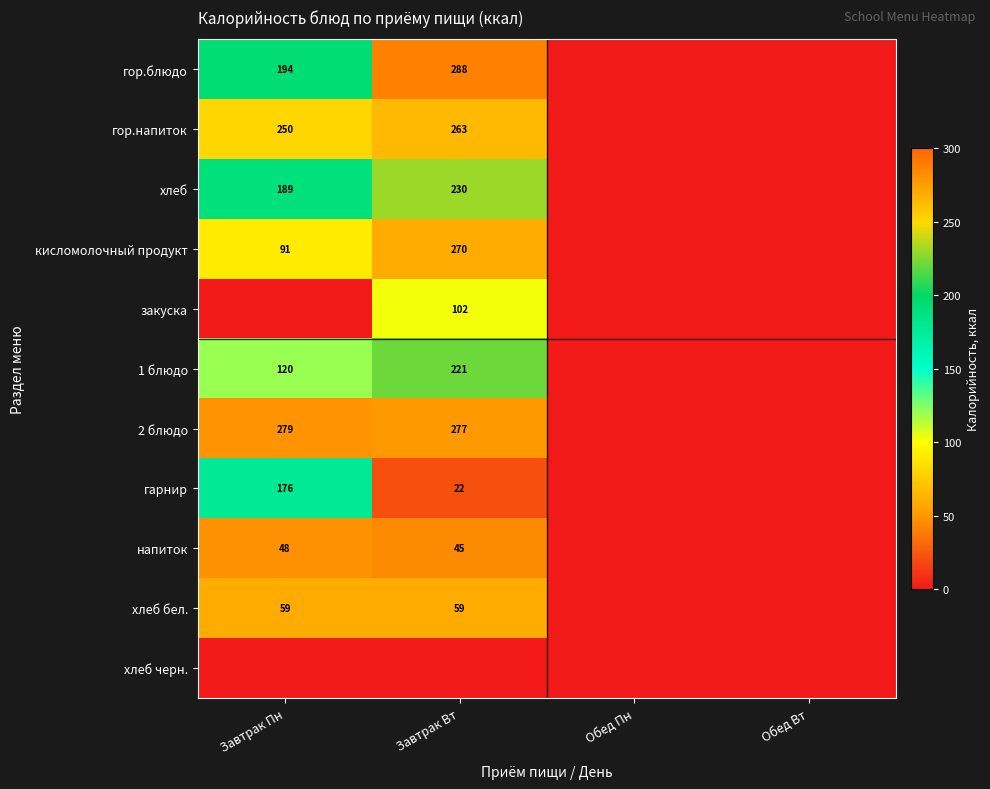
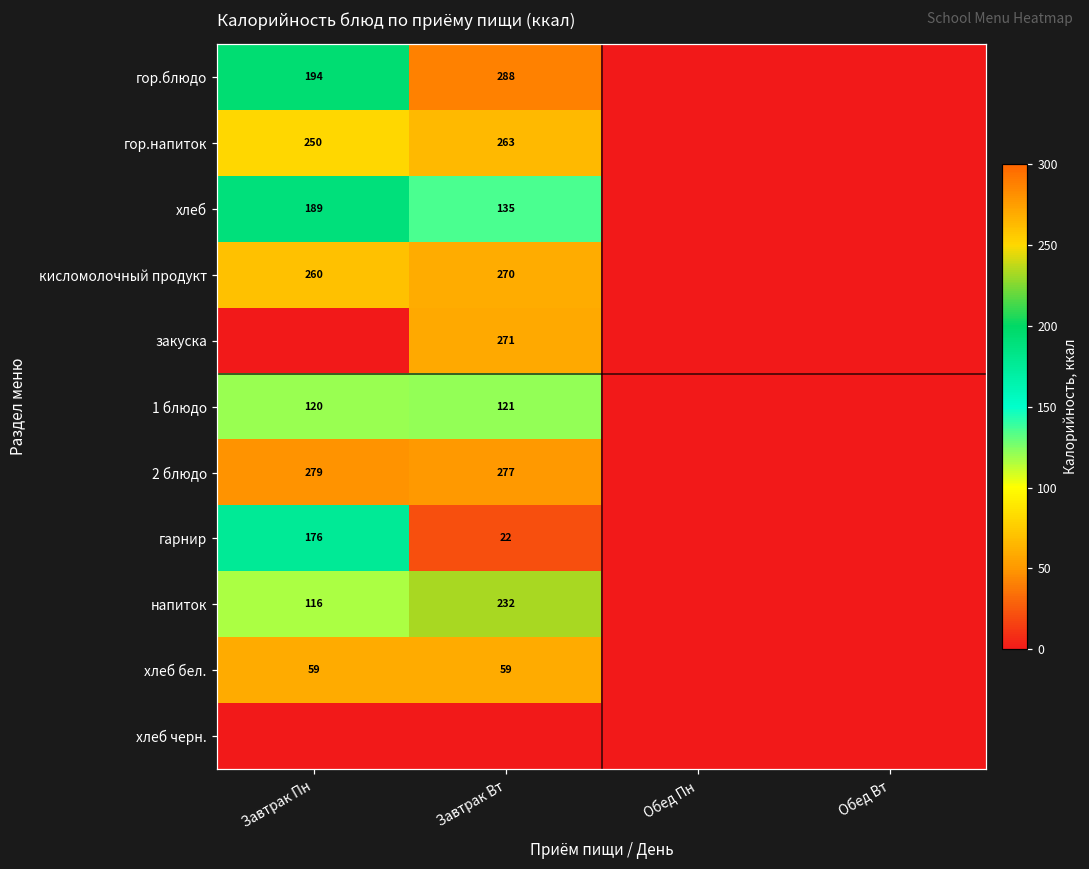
  {
    "гор.блюдо": {
      "Завтрак Пн": 194,
      "Завтрак Вт": 288
    },
    "гор.напиток": {
      "Завтрак Пн": 250,
      "Завтрак Вт": 263
    },
    "хлеб": {
      "Завтрак Пн": 189,
-     "Завтрак Вт": 230
+     "Завтрак Вт": 135
    },
    "кисломолочный продукт": {
-     "Завтрак Пн": 91,
+     "Завтрак Пн": 260,
      "Завтрак Вт": 270
    },
    "закуска": {
-     "Завтрак Вт": 102
+     "Завтрак Вт": 271
    },
    "1 блюдо": {
      "Завтрак Пн": 120,
-     "Завтрак Вт": 221
+     "Завтрак Вт": 121
    },
    "2 блюдо": {
      "Завтрак Пн": 279,
      "Завтрак Вт": 277
    },
    "гарнир": {
      "Завтрак Пн": 176,
      "Завтрак Вт": 22
    },
    "напиток": {
-     "Завтрак Пн": 48,
-     "Завтрак Вт": 45
+     "Завтрак Пн": 116,
+     "Завтрак Вт": 232
    },
    "хлеб бел.": {
      "Завтрак Пн": 59,
      "Завтрак Вт": 59
    }
  }
